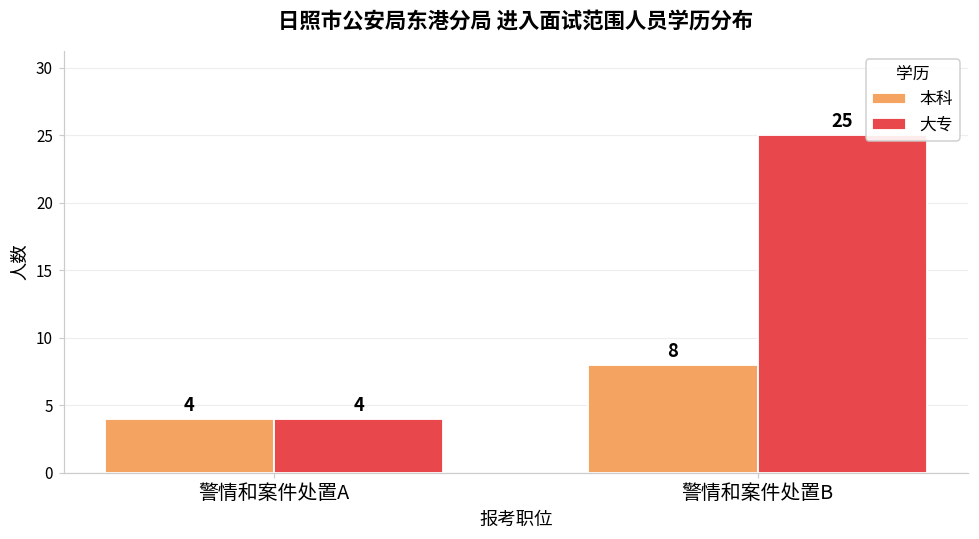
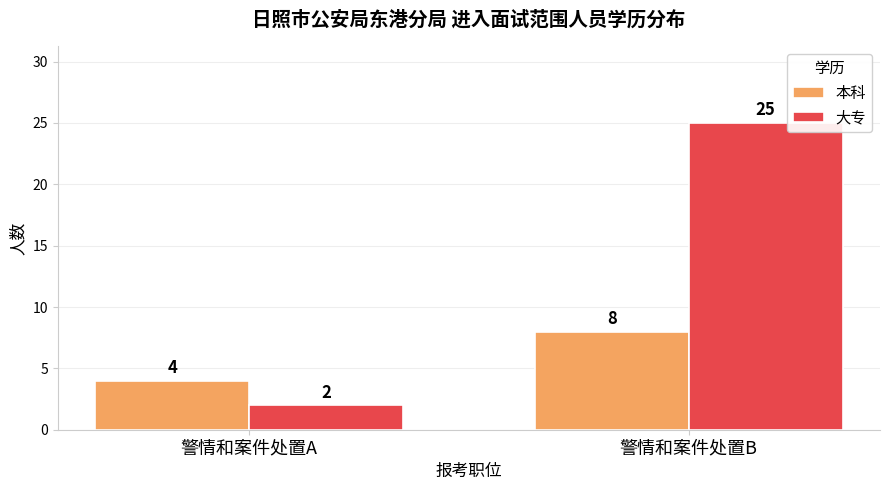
  {
    "本科": {
      "警情和案件处置A": 4,
      "警情和案件处置B": 8
    },
    "大专": {
-     "警情和案件处置A": 4,
+     "警情和案件处置A": 2,
      "警情和案件处置B": 25
    }
  }
